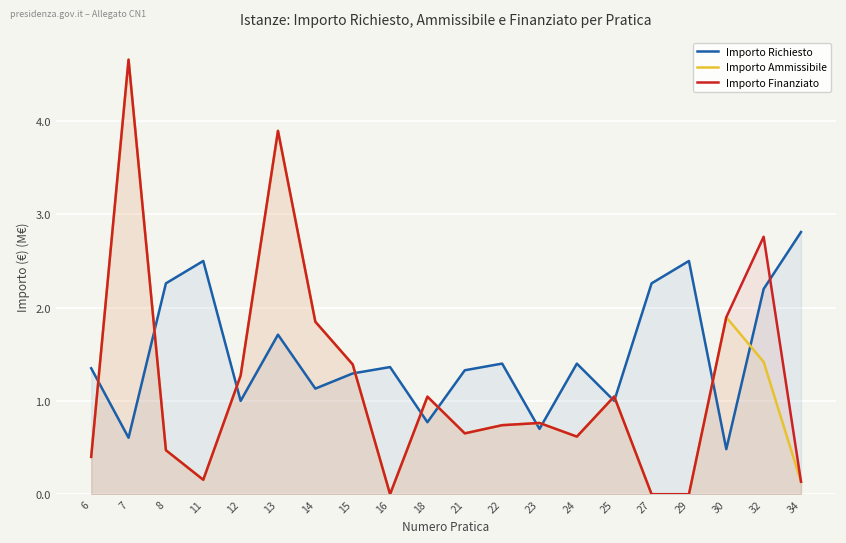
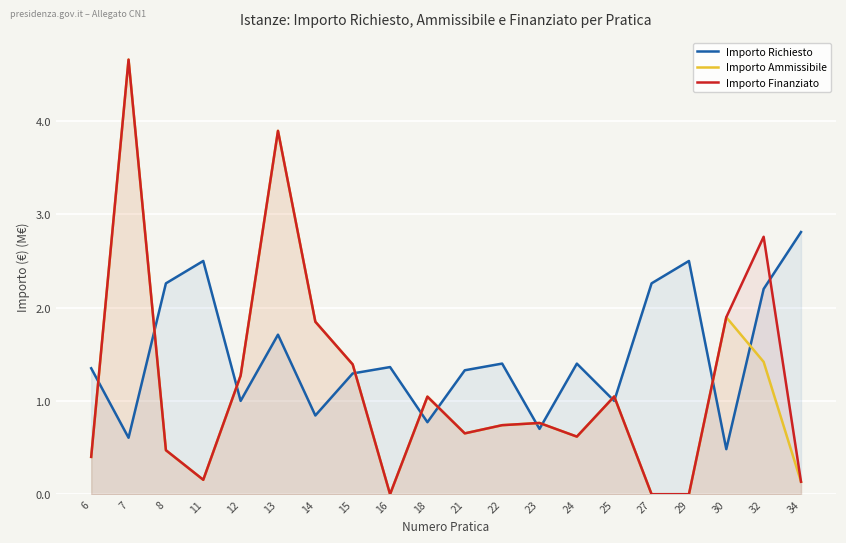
  {
    "Importo Richiesto": {
      "6": 1.4,
      "7": 0.6,
      "8": 2.3,
      "11": 2.5,
      "12": 1.0,
      "13": 1.7,
-     "14": 1.1,
+     "14": 0.8,
      "15": 1.3,
      "16": 1.4,
      "18": 0.8,
      "21": 1.3,
      "22": 1.4,
      "23": 0.7,
      "24": 1.4,
      "25": 1.0,
      "27": 2.3,
      "29": 2.5,
      "30": 0.5,
      "32": 2.2,
      "34": 2.8
    },
    "Importo Ammissibile": {
      "32": 1.4
    },
    "Importo Finanziato": {
      "32": 2.8
    }
  }
